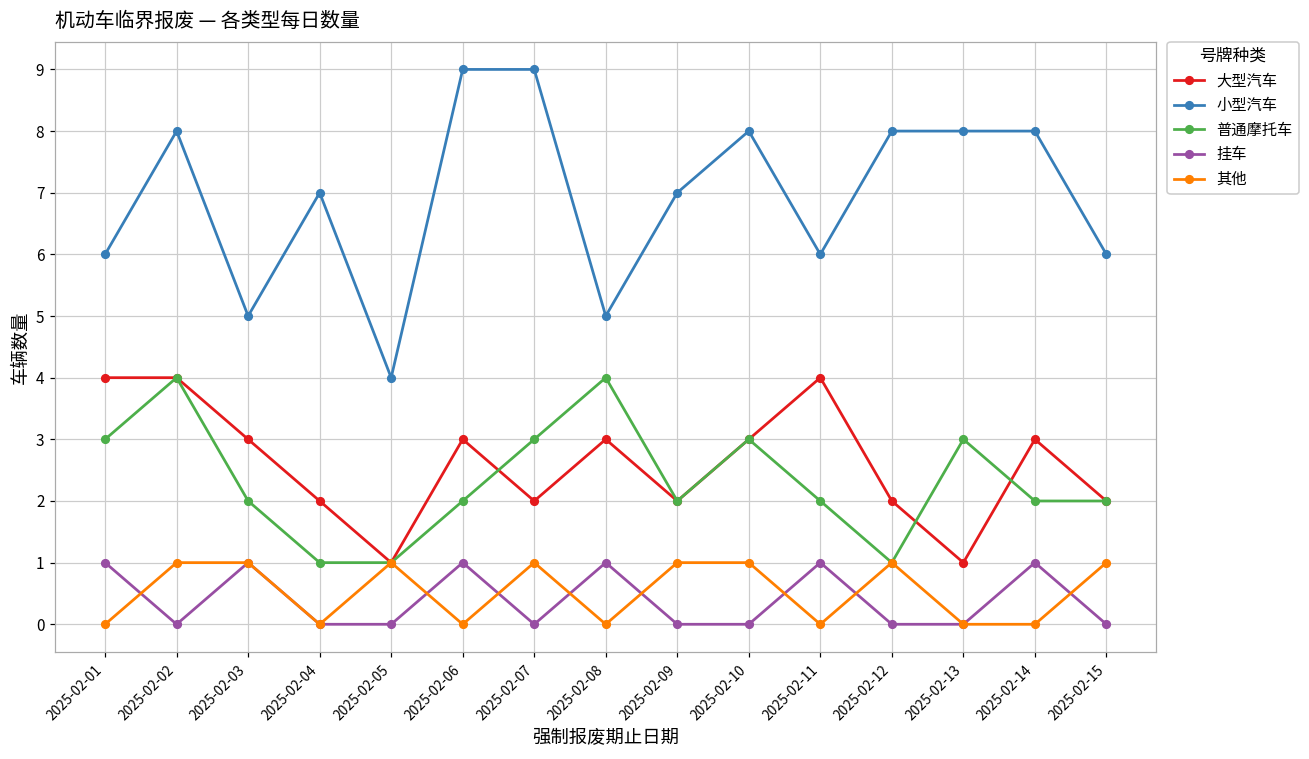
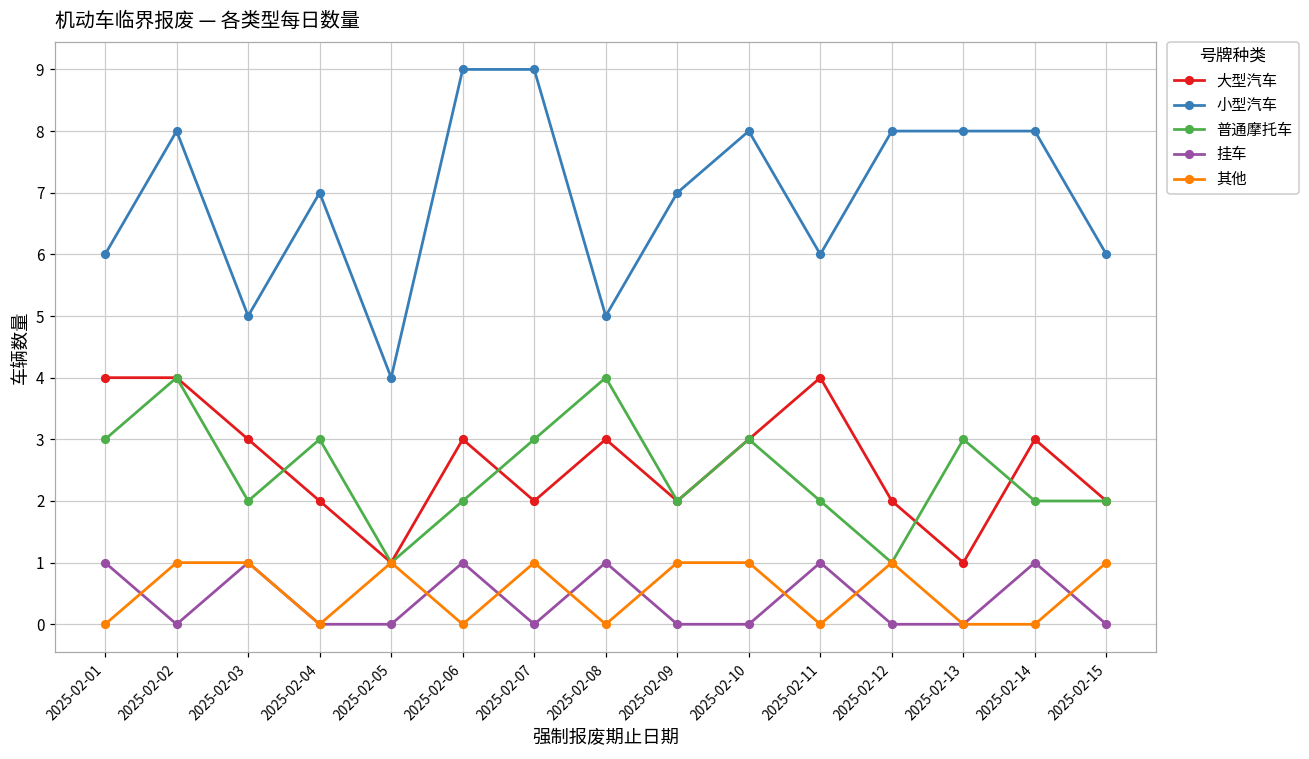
  {
    "大型汽车": {
      "2025-02-01": 4,
      "2025-02-03": 3,
      "2025-02-04": 2,
      "2025-02-06": 3,
      "2025-02-07": 2,
      "2025-02-08": 3,
      "2025-02-11": 4,
      "2025-02-12": 2,
      "2025-02-13": 1,
      "2025-02-14": 3
    },
    "小型汽车": {
      "2025-02-01": 6,
      "2025-02-02": 8,
      "2025-02-03": 5,
      "2025-02-04": 7,
      "2025-02-05": 4,
      "2025-02-06": 9,
      "2025-02-07": 9,
      "2025-02-08": 5,
      "2025-02-09": 7,
      "2025-02-10": 8,
      "2025-02-11": 6,
      "2025-02-12": 8,
      "2025-02-13": 8,
      "2025-02-14": 8,
      "2025-02-15": 6
    },
    "普通摩托车": {
      "2025-02-01": 3,
      "2025-02-03": 2,
-     "2025-02-04": 1,
+     "2025-02-04": 3,
      "2025-02-06": 2,
      "2025-02-07": 3,
      "2025-02-08": 4,
      "2025-02-11": 2,
      "2025-02-13": 3,
      "2025-02-14": 2
    },
    "挂车": {
      "2025-02-01": 1,
      "2025-02-02": 0,
      "2025-02-05": 0,
      "2025-02-06": 1,
      "2025-02-07": 0,
      "2025-02-08": 1,
      "2025-02-09": 0,
      "2025-02-10": 0,
      "2025-02-11": 1,
      "2025-02-12": 0,
      "2025-02-14": 1,
      "2025-02-15": 0
    },
    "其他": {
      "2025-02-01": 0,
      "2025-02-02": 1,
      "2025-02-06": 0,
      "2025-02-07": 1,
      "2025-02-08": 0,
      "2025-02-09": 1,
      "2025-02-10": 1,
      "2025-02-11": 0,
      "2025-02-14": 0,
      "2025-02-15": 1
    }
  }
